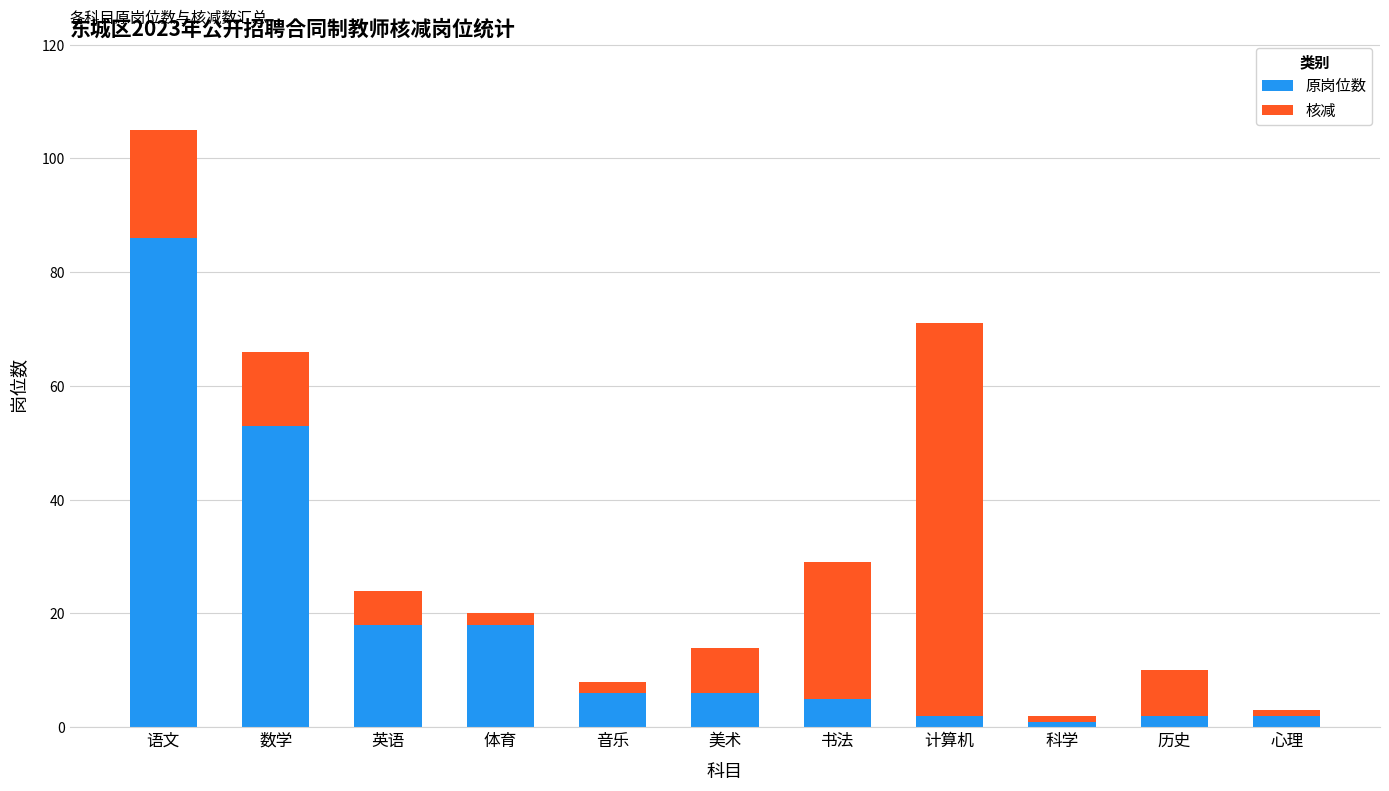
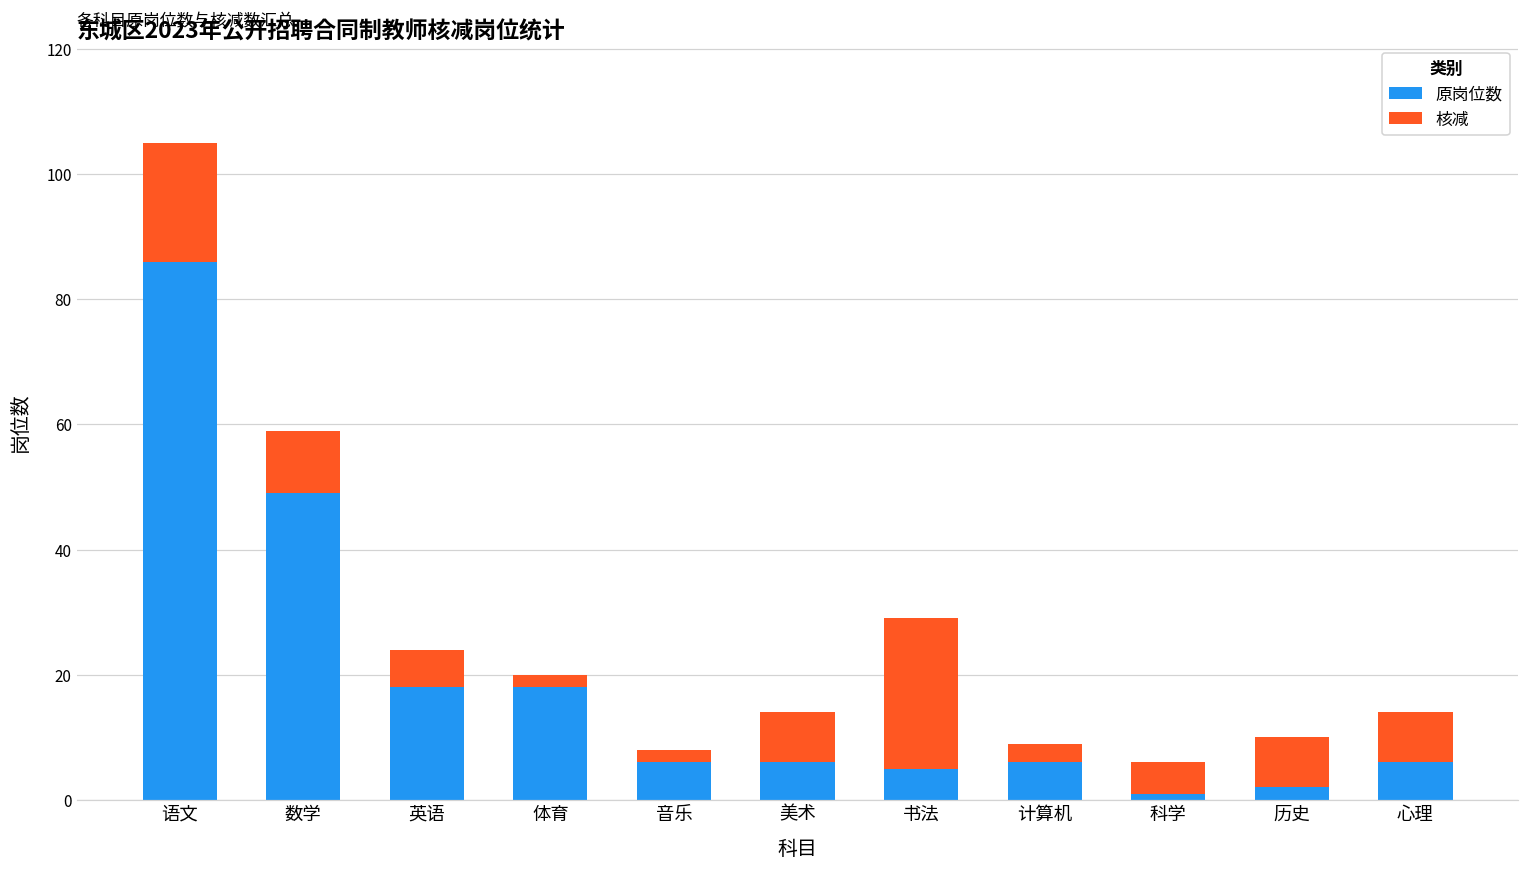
  {
    "原岗位数": {
      "语文": 86,
-     "数学": 53,
+     "数学": 49,
      "英语": 18,
      "体育": 18,
      "音乐": 6,
      "美术": 6,
      "书法": 5,
-     "计算机": 2,
+     "计算机": 6,
      "科学": 1,
      "历史": 2,
-     "心理": 2
+     "心理": 6
    },
    "核减": {
      "语文": 19,
-     "数学": 13,
+     "数学": 10,
      "英语": 6,
      "体育": 2,
      "音乐": 2,
      "美术": 8,
      "书法": 24,
-     "计算机": 69,
-     "科学": 1,
+     "计算机": 3,
+     "科学": 5,
      "历史": 8,
-     "心理": 1
+     "心理": 8
    }
  }
